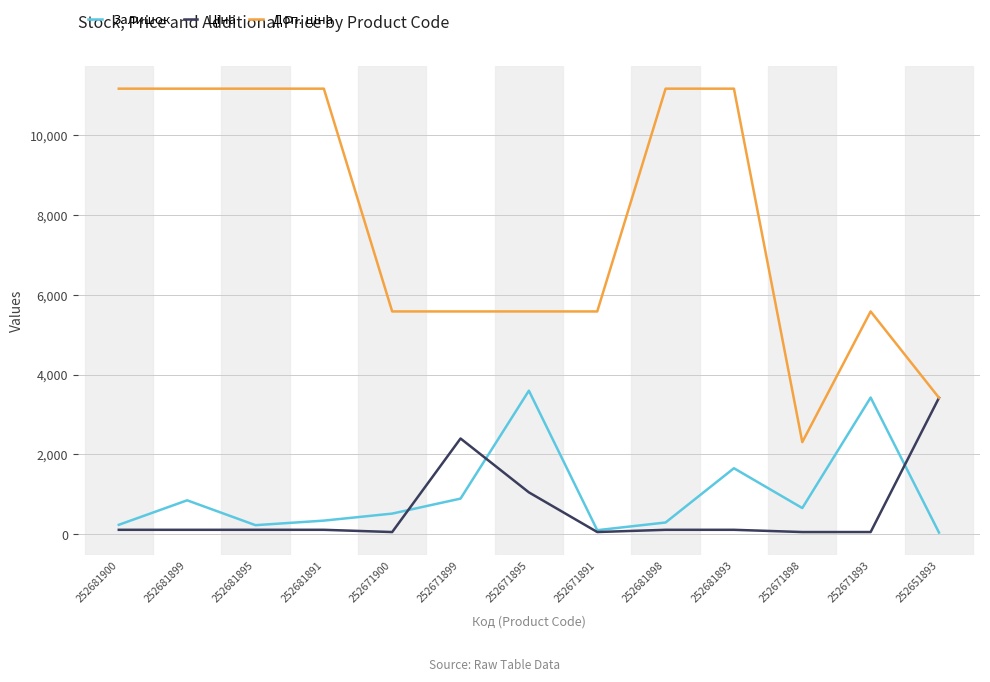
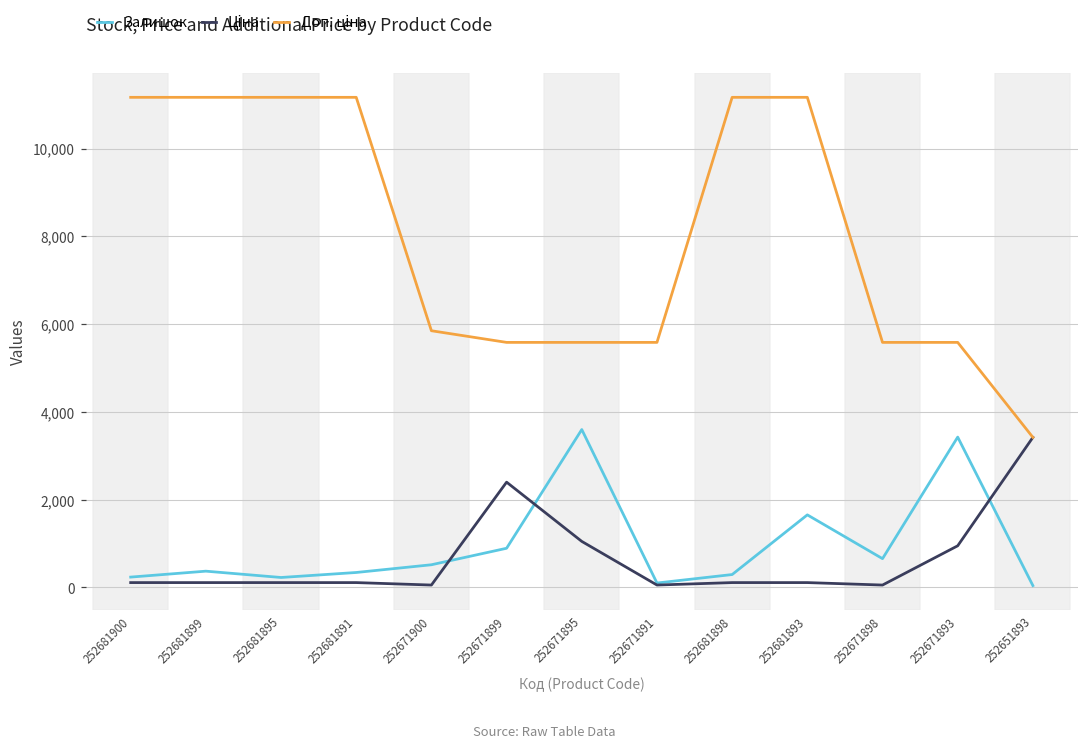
  {
    "Залишок": {
      "252681900": "200",
-     "252681899": "900",
+     "252681899": "400",
      "252681895": "200",
      "252681891": "300",
      "252671900": "500",
      "252671899": "900",
      "252671895": "3,600",
      "252681898": "300",
      "252681893": "1,700",
      "252671898": "700",
      "252671893": "3,400",
      "252651893": "0"
    },
    "Ціна": {
      "252681900": "100",
      "252681899": "100",
      "252681895": "100",
      "252681891": "100",
      "252671900": "100",
      "252671899": "2,400",
      "252671895": "1,100",
      "252681898": "100",
      "252681893": "100",
      "252671898": "100",
-     "252671893": "100"
+     "252671893": "1,000"
    },
    "Доп. ціна": {
      "252681900": "11,200",
      "252681899": "11,200",
      "252681895": "11,200",
      "252681891": "11,200",
-     "252671900": "5,600",
+     "252671900": "5,900",
      "252671899": "5,600",
      "252671895": "5,600",
      "252671891": "5,600",
      "252681898": "11,200",
      "252681893": "11,200",
-     "252671898": "2,300",
+     "252671898": "5,600",
      "252671893": "5,600"
    }
  }
